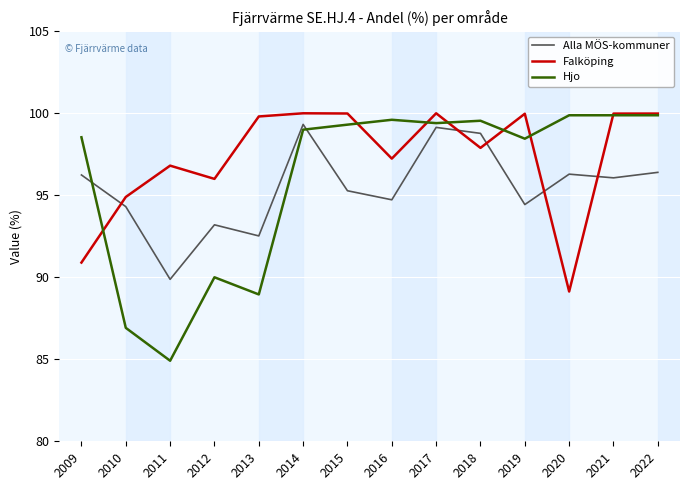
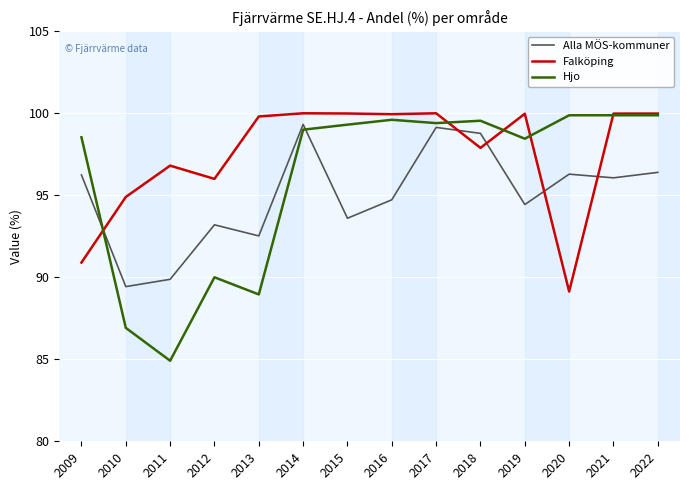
  {
    "Alla MÖS-kommuner": {
      "2009": 96.2,
-     "2010": 94.3,
+     "2010": 89.4,
      "2011": 89.9,
      "2012": 93.2,
      "2013": 92.5,
      "2014": 99.3,
-     "2015": 95.3,
+     "2015": 93.6,
      "2016": 94.7,
      "2017": 99.1,
      "2018": 98.8,
      "2019": 94.4,
      "2020": 96.3,
      "2021": 96.1,
      "2022": 96.4
    },
    "Falköping": {
      "2009": 90.9,
      "2010": 94.9,
      "2011": 96.8,
      "2012": 96.0,
      "2013": 99.8,
      "2014": 100.0,
      "2015": 100.0,
-     "2016": 97.2,
+     "2016": 99.9,
      "2017": 100.0,
      "2018": 97.9,
      "2019": 100.0,
      "2020": 89.1
    },
    "Hjo": {
      "2009": 98.5,
      "2010": 86.9,
      "2011": 84.9,
      "2012": 90.0,
      "2013": 89.0,
      "2014": 99.0,
      "2015": 99.3,
      "2016": 99.6,
      "2017": 99.4,
      "2018": 99.5,
      "2019": 98.5,
      "2020": 99.9
    }
  }
